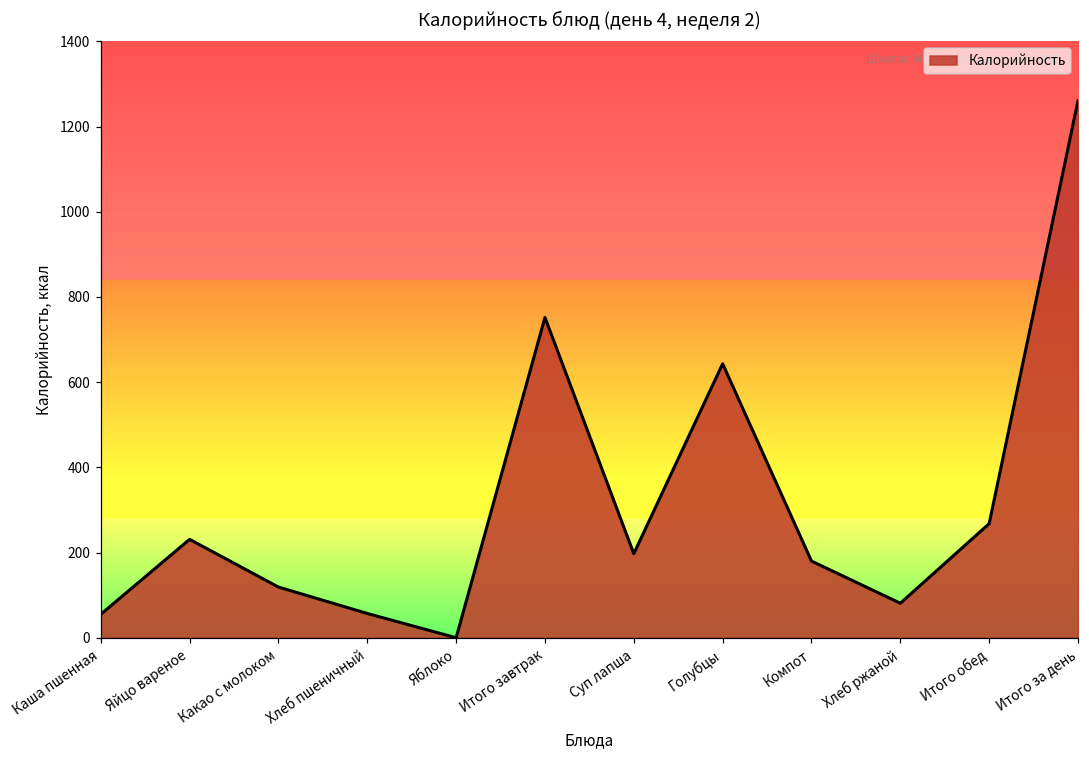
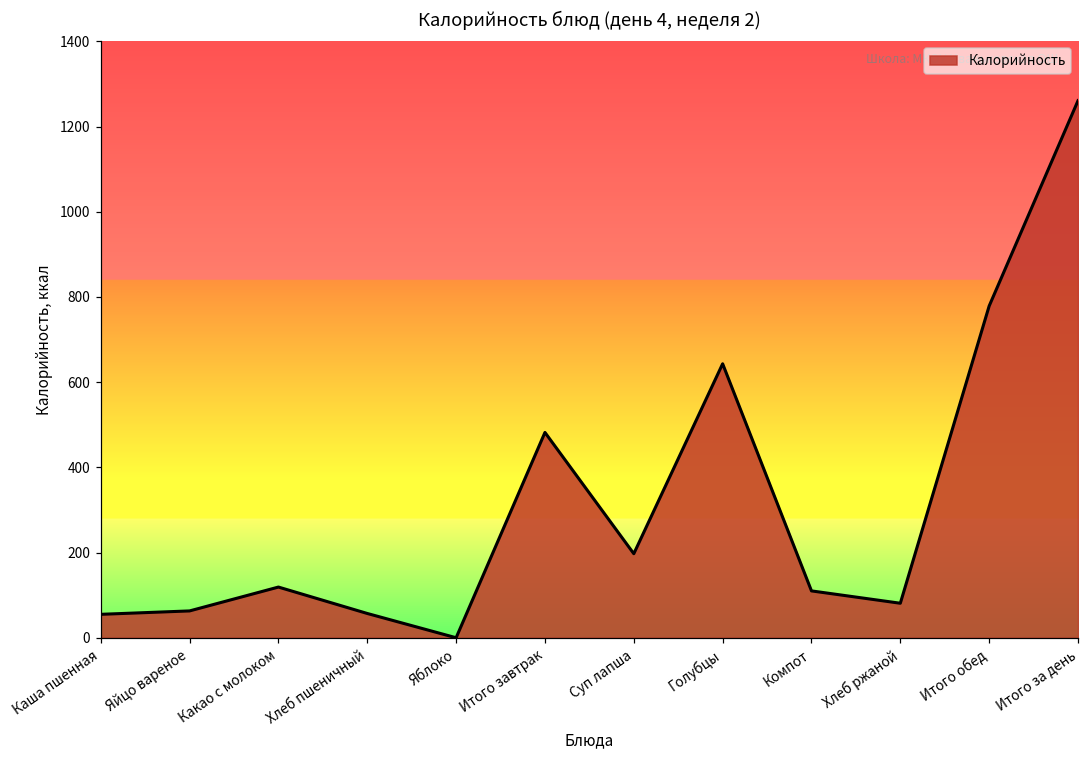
  {
    "Каша пшенная": 60,
-   "Яйцо вареное": 230,
+   "Яйцо вареное": 60,
    "Какао с молоком": 120,
    "Хлеб пшеничный": 60,
    "Яблоко": 0,
-   "Итого завтрак": 750,
+   "Итого завтрак": 480,
    "Суп лапша": 200,
    "Голубцы": 640,
-   "Компот": 180,
+   "Компот": 110,
    "Хлеб ржаной": 80,
-   "Итого обед": 270,
+   "Итого обед": 780,
    "Итого за день": 1260
  }
